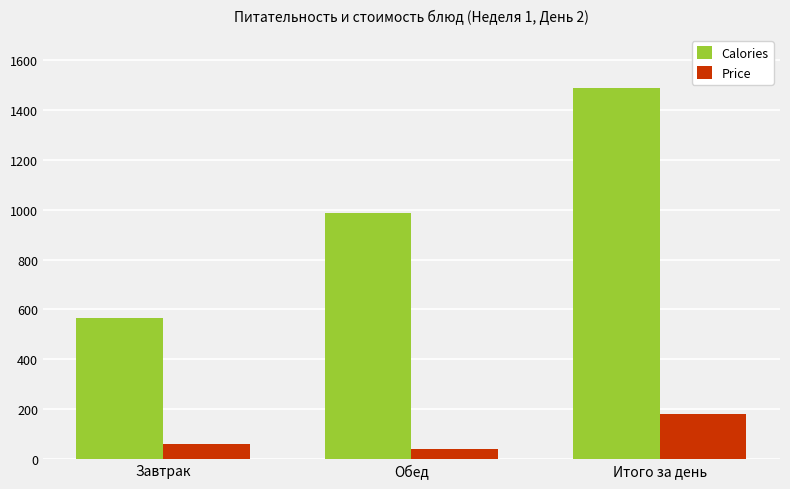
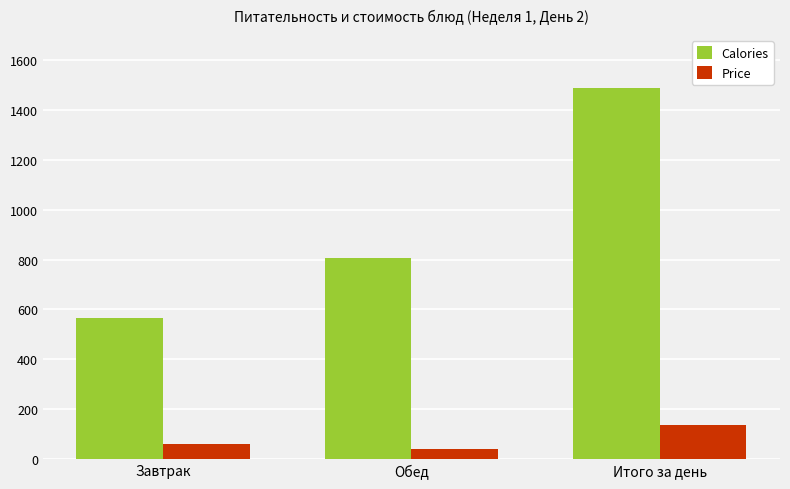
  {
    "Calories": {
      "Завтрак": 570,
-     "Обед": 990,
+     "Обед": 810,
      "Итого за день": 1490
    },
    "Price": {
      "Завтрак": 60,
      "Обед": 40,
-     "Итого за день": 180
+     "Итого за день": 140
    }
  }
